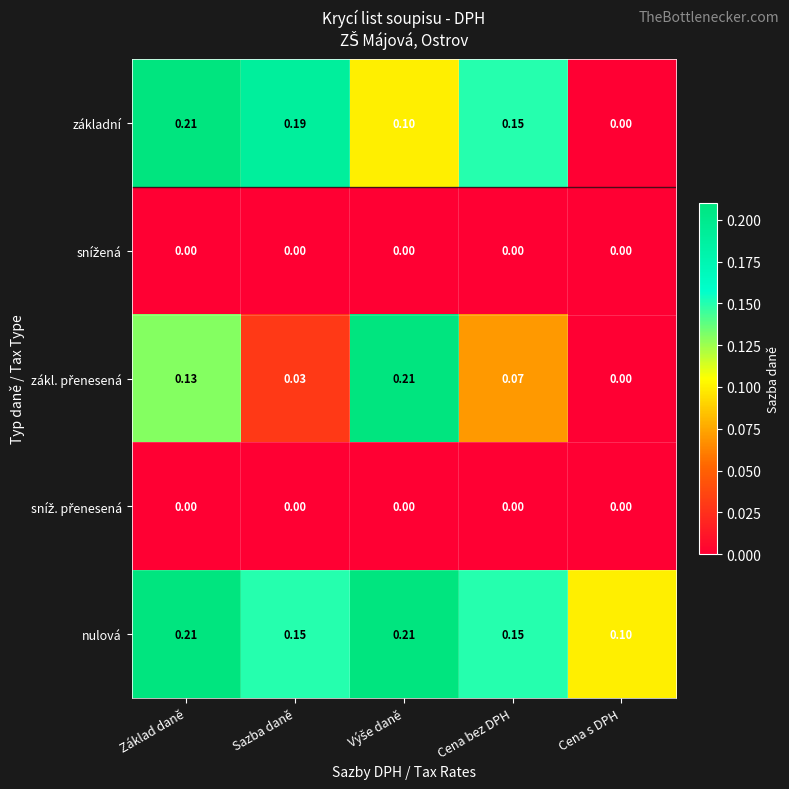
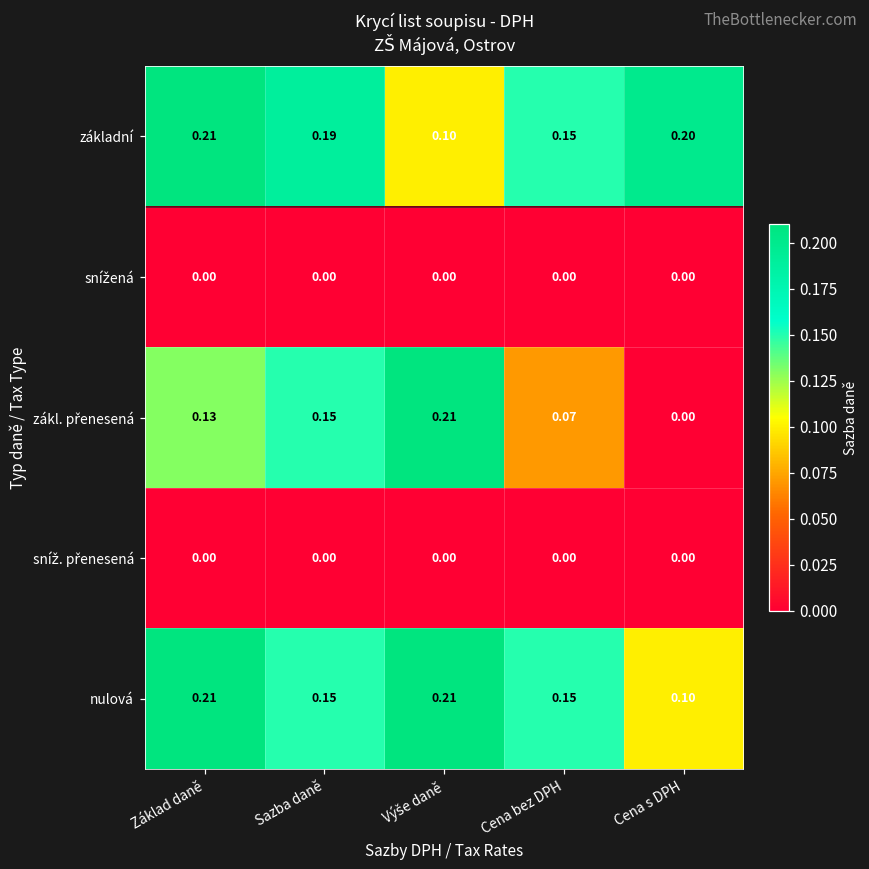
  {
    "základní": {
      "Základ daně": 0.21,
      "Sazba daně": 0.19,
      "Výše daně": 0.10,
      "Cena bez DPH": 0.15,
-     "Cena s DPH": 0.00
+     "Cena s DPH": 0.20
    },
    "snížená": {
      "Základ daně": 0.00,
      "Sazba daně": 0.00,
      "Výše daně": 0.00,
      "Cena bez DPH": 0.00,
      "Cena s DPH": 0.00
    },
    "zákl. přenesená": {
      "Základ daně": 0.13,
-     "Sazba daně": 0.03,
+     "Sazba daně": 0.15,
      "Výše daně": 0.21,
      "Cena bez DPH": 0.07,
      "Cena s DPH": 0.00
    },
    "sníž. přenesená": {
      "Základ daně": 0.00,
      "Sazba daně": 0.00,
      "Výše daně": 0.00,
      "Cena bez DPH": 0.00,
      "Cena s DPH": 0.00
    },
    "nulová": {
      "Základ daně": 0.21,
      "Sazba daně": 0.15,
      "Výše daně": 0.21,
      "Cena bez DPH": 0.15,
      "Cena s DPH": 0.10
    }
  }
